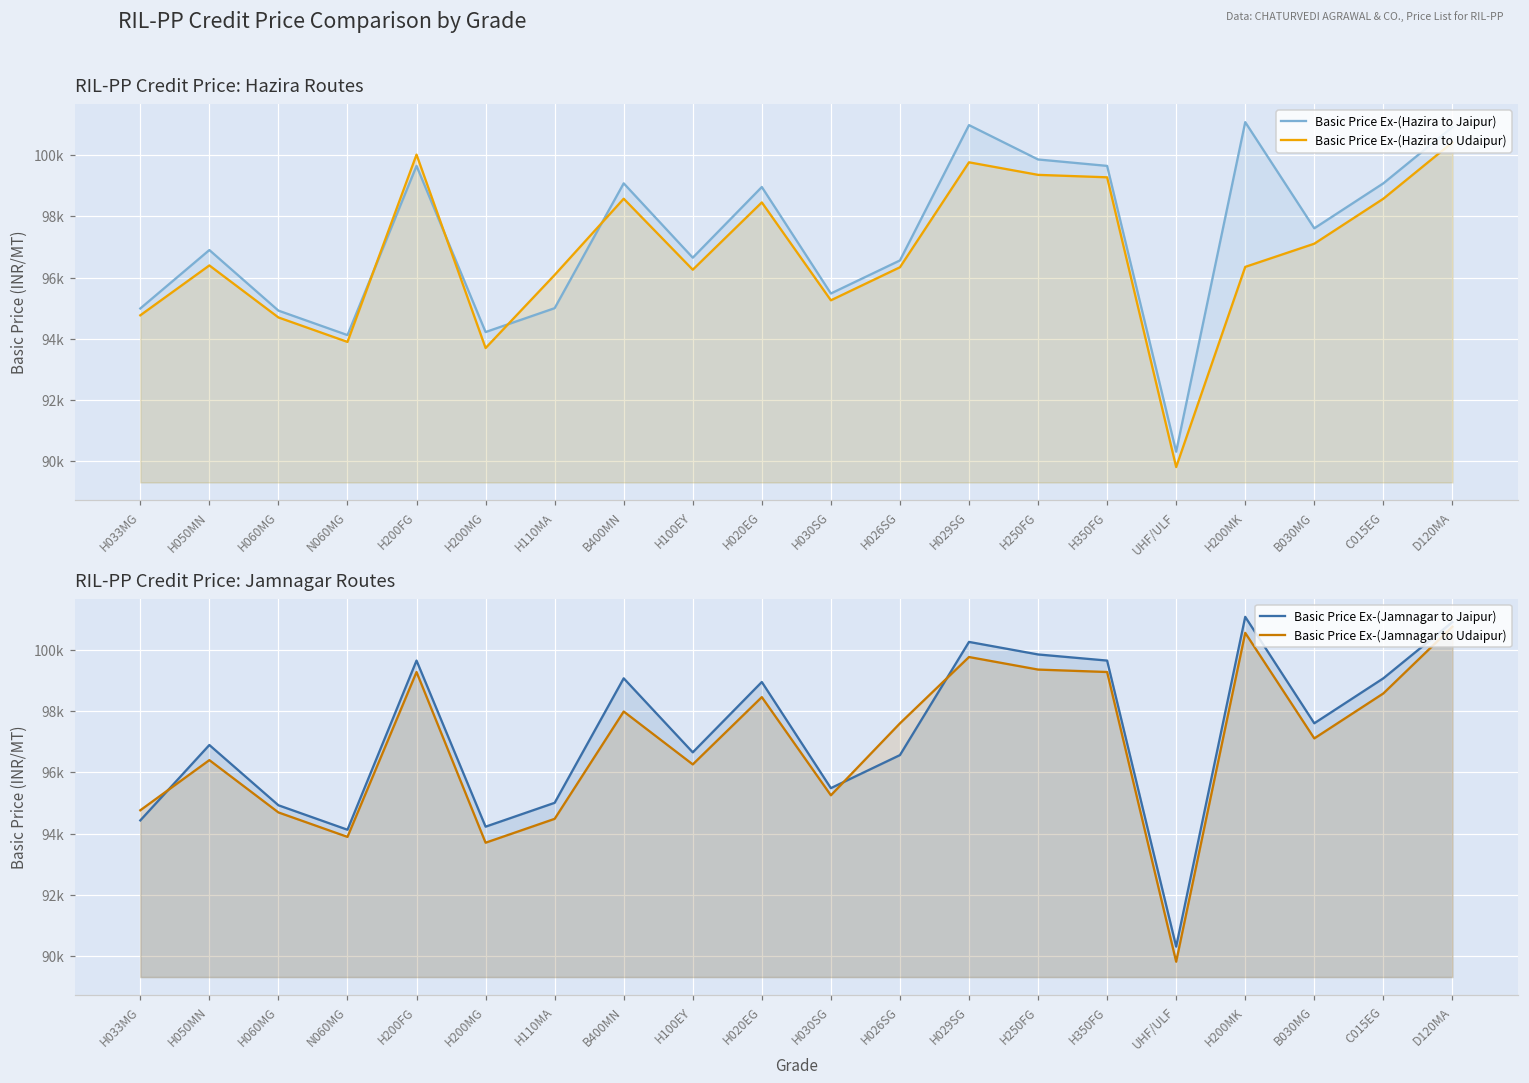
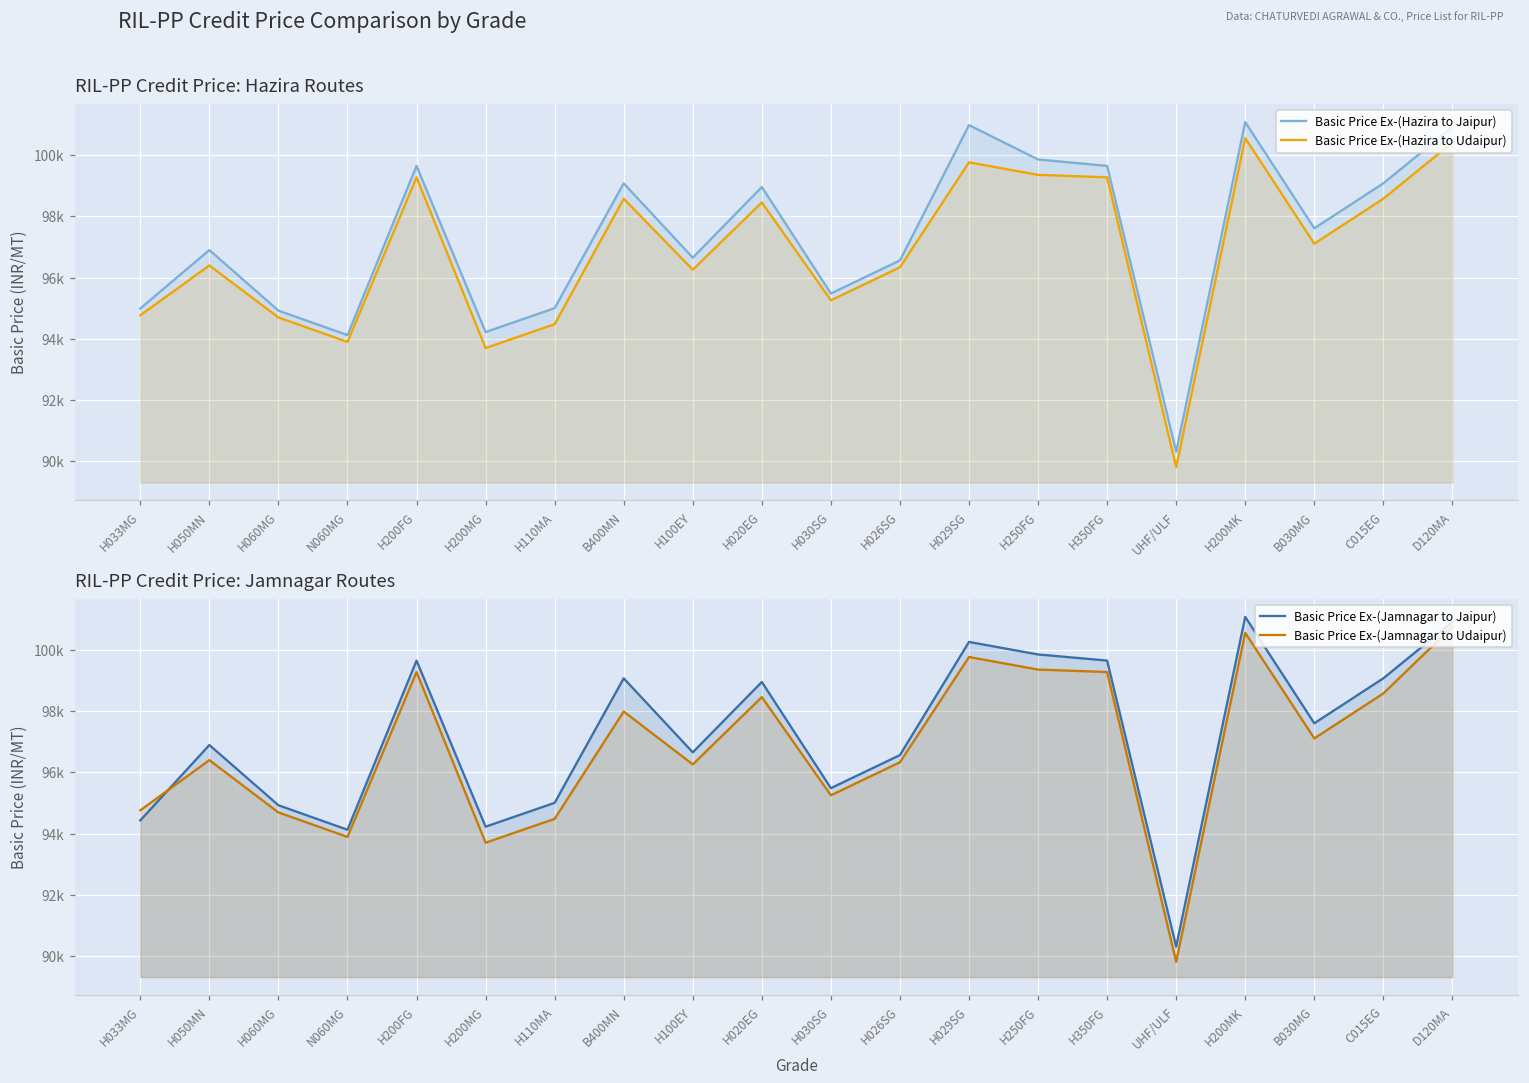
  {
    "RIL-PP Credit Price: Hazira Routes": {
      "Basic Price Ex-(Hazira to Jaipur)": {
        "H033MG": 95000,
        "H050MN": 96900,
        "H060MG": 94900,
        "N060MG": 94100,
        "H200FG": 99700,
        "H200MG": 94200,
        "H110MA": 95000,
        "B400MN": 99100,
        "H100EY": 96700,
        "H020EG": 99000,
        "H030SG": 95500,
        "H026SG": 96600,
        "H029SG": 101000,
        "H250FG": 99900,
        "H350FG": 99700,
        "UHF/ULF": 90300,
        "H200MK": 101100,
        "B030MG": 97600,
        "C015EG": 99100
      },
      "Basic Price Ex-(Hazira to Udaipur)": {
        "H033MG": 94800,
        "H050MN": 96400,
        "H060MG": 94700,
        "N060MG": 93900,
-       "H200FG": 100000,
+       "H200FG": 99300,
        "H200MG": 93700,
-       "H110MA": 96100,
+       "H110MA": 94500,
        "B400MN": 98600,
        "H100EY": 96300,
        "H020EG": 98500,
        "H030SG": 95300,
        "H026SG": 96300,
        "H029SG": 99800,
        "H250FG": 99400,
        "H350FG": 99300,
        "UHF/ULF": 89800,
-       "H200MK": 96400,
+       "H200MK": 100600,
        "B030MG": 97100,
        "C015EG": 98600
      }
    },
    "RIL-PP Credit Price: Jamnagar Routes": {
      "Basic Price Ex-(Jamnagar to Jaipur)": {
        "H033MG": 94400,
        "H050MN": 96900,
        "H060MG": 94900,
        "N060MG": 94100,
        "H200FG": 99700,
        "H200MG": 94200,
        "H110MA": 95000,
        "B400MN": 99100,
        "H100EY": 96700,
        "H020EG": 99000,
        "H030SG": 95500,
        "H026SG": 96600,
        "H029SG": 100300,
        "H250FG": 99900,
        "H350FG": 99700,
        "UHF/ULF": 90300,
        "H200MK": 101100,
        "B030MG": 97600,
        "C015EG": 99100
      },
      "Basic Price Ex-(Jamnagar to Udaipur)": {
        "H033MG": 94800,
        "H050MN": 96400,
        "H060MG": 94700,
        "N060MG": 93900,
        "H200FG": 99300,
        "H200MG": 93700,
        "H110MA": 94500,
        "B400MN": 98000,
        "H100EY": 96300,
        "H020EG": 98500,
        "H030SG": 95300,
-       "H026SG": 97600,
+       "H026SG": 96300,
        "H029SG": 99800,
        "H250FG": 99400,
        "H350FG": 99300,
        "UHF/ULF": 89800,
        "H200MK": 100600,
        "B030MG": 97100,
        "C015EG": 98600
      }
    }
  }
